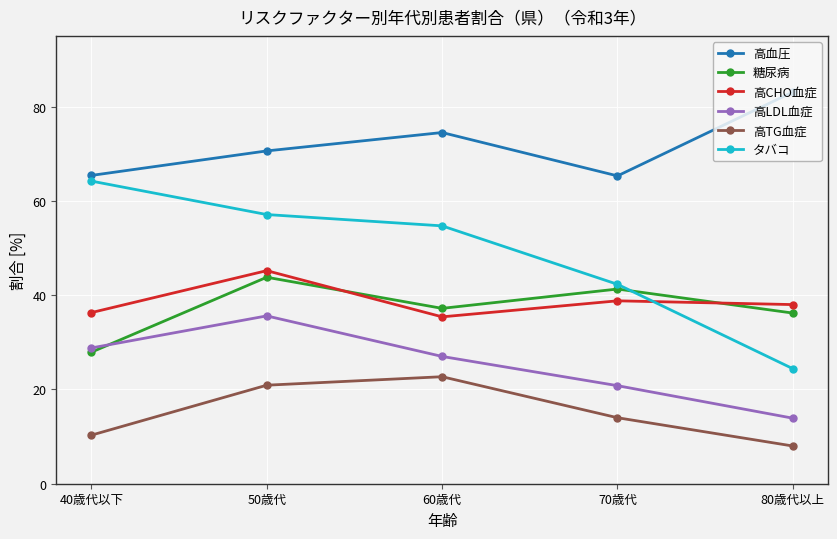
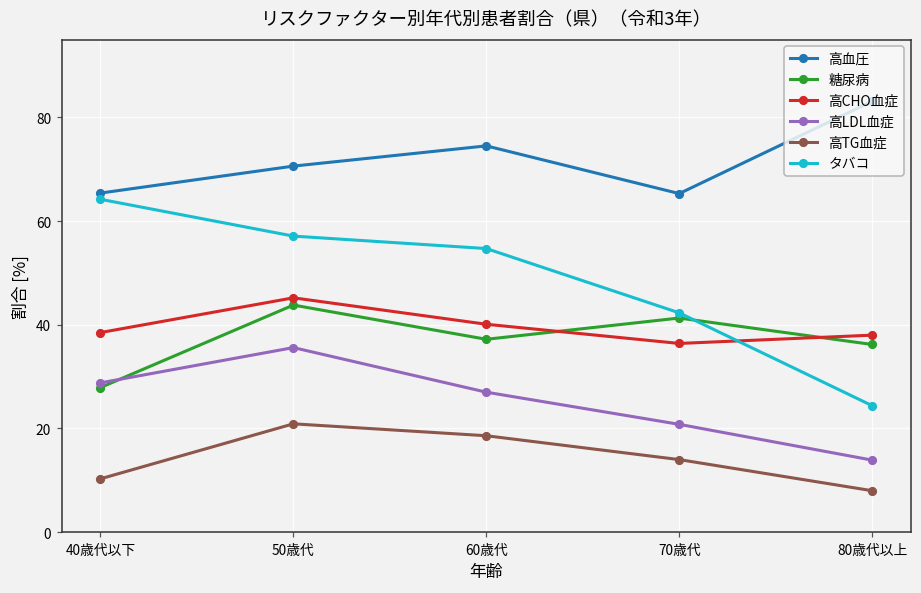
  {
    "高血圧": {
      "40歳代以下": 65,
      "50歳代": 71,
      "60歳代": 75,
      "70歳代": 65
    },
    "糖尿病": {
      "40歳代以下": 28,
      "50歳代": 44,
      "60歳代": 37,
      "70歳代": 41,
      "80歳代以上": 36
    },
    "高CHO血症": {
-     "40歳代以下": 36,
+     "40歳代以下": 39,
      "50歳代": 45,
-     "60歳代": 35,
-     "70歳代": 39,
+     "60歳代": 40,
+     "70歳代": 36,
      "80歳代以上": 38
    },
    "高LDL血症": {
      "40歳代以下": 29,
      "50歳代": 36,
      "60歳代": 27,
      "70歳代": 21,
      "80歳代以上": 14
    },
    "高TG血症": {
      "40歳代以下": 10,
      "50歳代": 21,
-     "60歳代": 23,
+     "60歳代": 19,
      "70歳代": 14,
      "80歳代以上": 8
    },
    "タバコ": {
      "40歳代以下": 64,
      "50歳代": 57,
      "60歳代": 55,
      "70歳代": 42,
      "80歳代以上": 24
    }
  }
